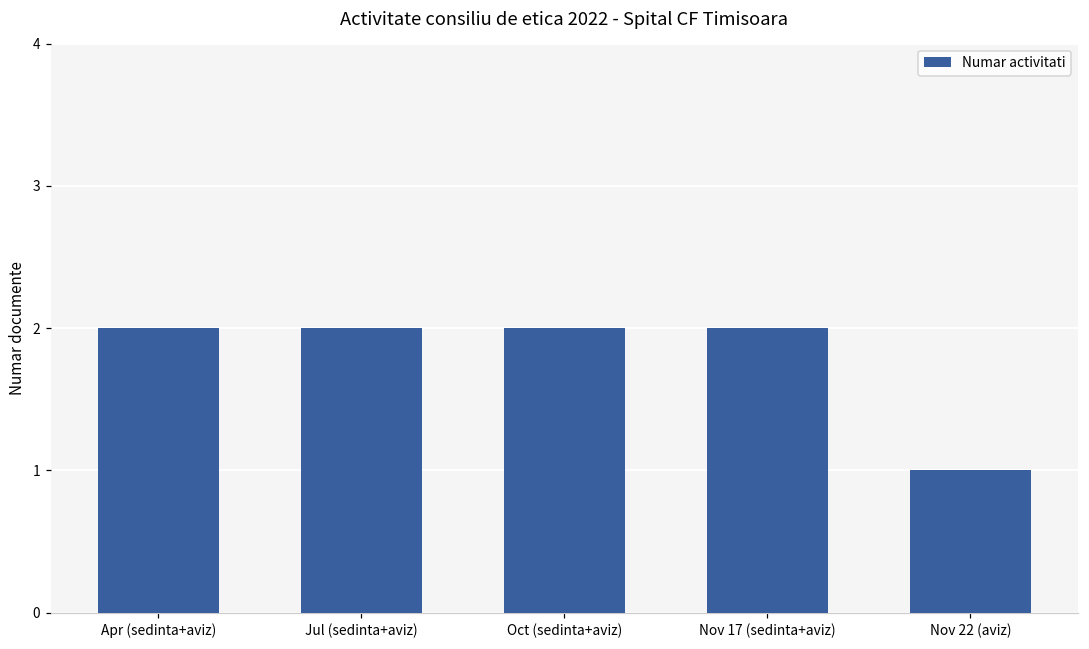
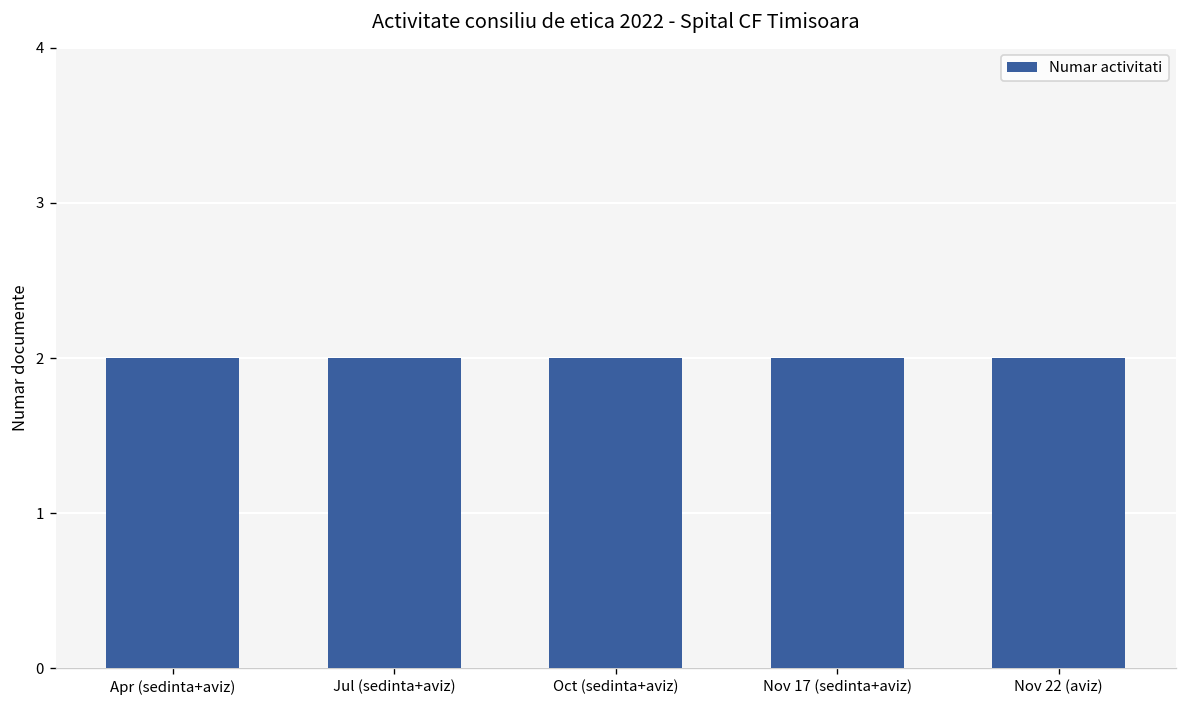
  {
    "Apr (sedinta+aviz)": 2,
    "Jul (sedinta+aviz)": 2,
    "Oct (sedinta+aviz)": 2,
    "Nov 17 (sedinta+aviz)": 2,
-   "Nov 22 (aviz)": 1
+   "Nov 22 (aviz)": 2
  }
